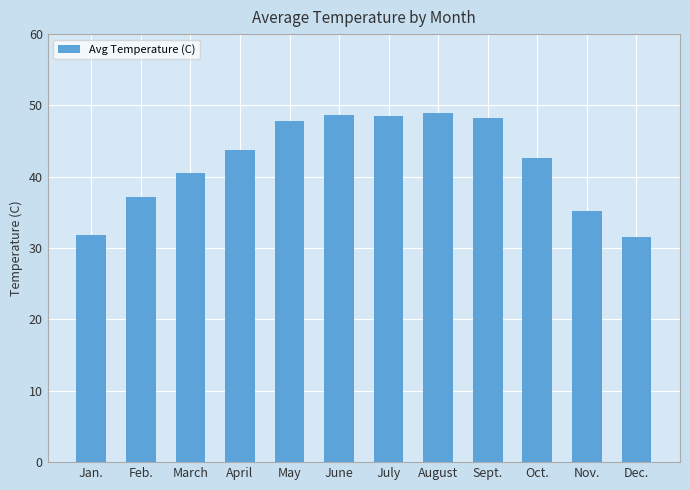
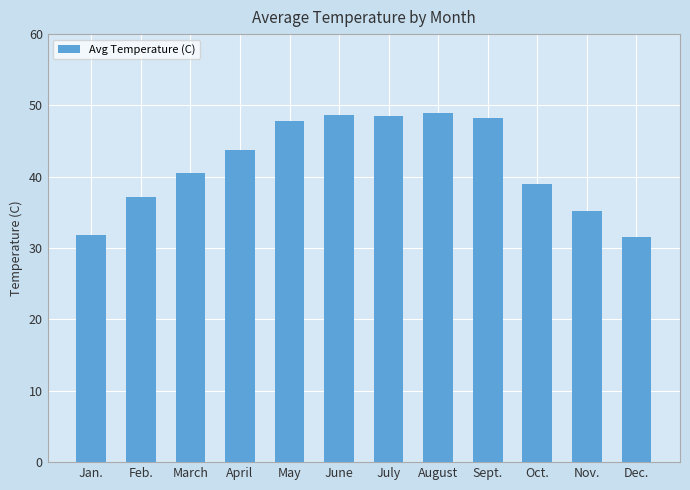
  {
    "Jan.": 32,
    "Feb.": 37,
    "March": 40,
    "April": 44,
    "May": 48,
    "June": 49,
    "July": 48,
    "August": 49,
    "Sept.": 48,
-   "Oct.": 43,
+   "Oct.": 39,
    "Nov.": 35,
    "Dec.": 32
  }
